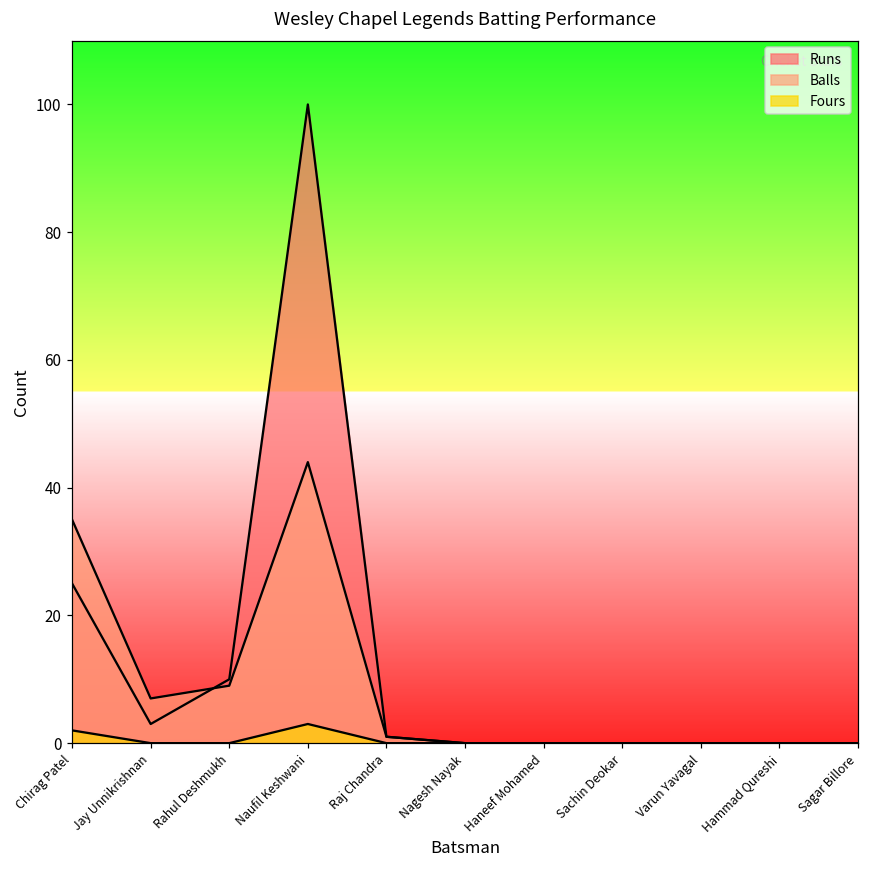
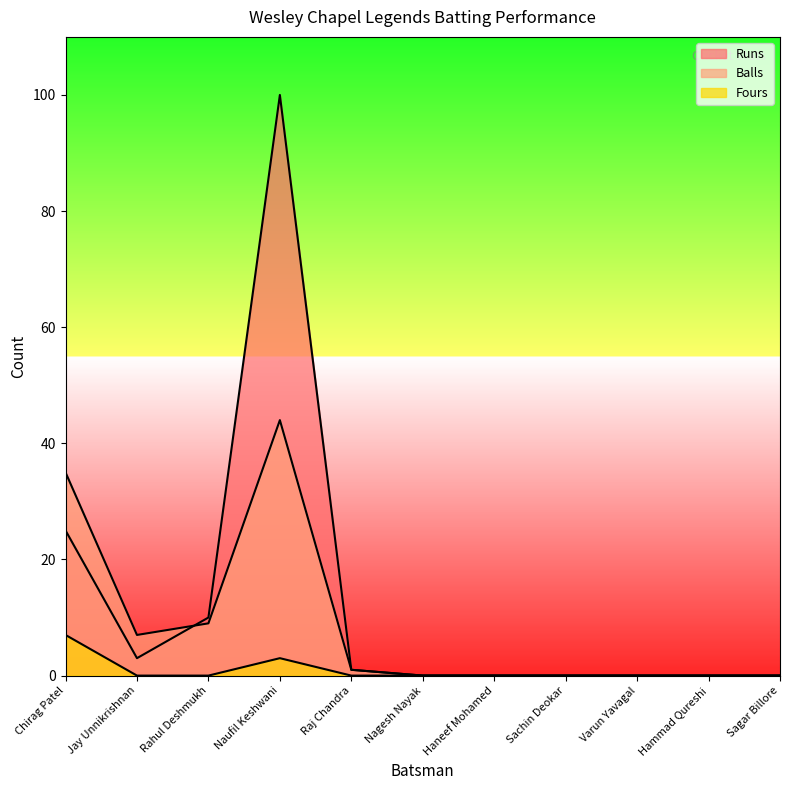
  {
    "Fours": {
-     "Chirag Patel": 2,
+     "Chirag Patel": 7,
      "Jay Unnikrishnan": 0,
      "Rahul Deshmukh": 0,
      "Naufil Keshwani": 3,
      "Raj Chandra": 0
    }
  }
